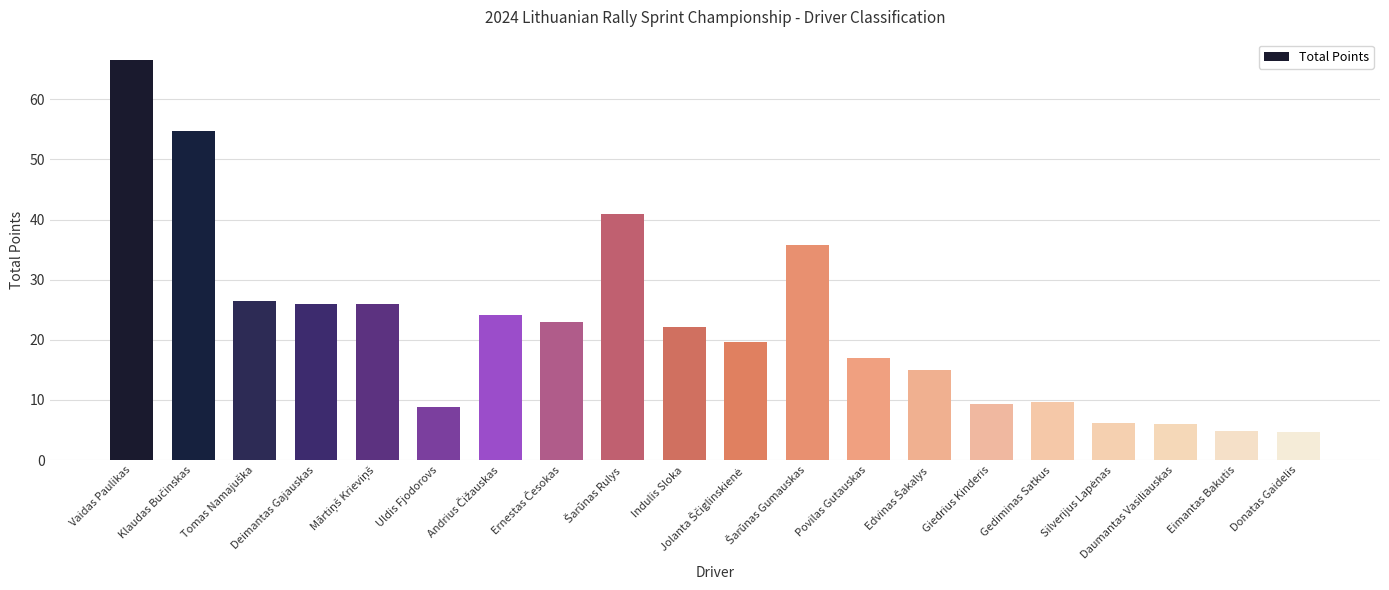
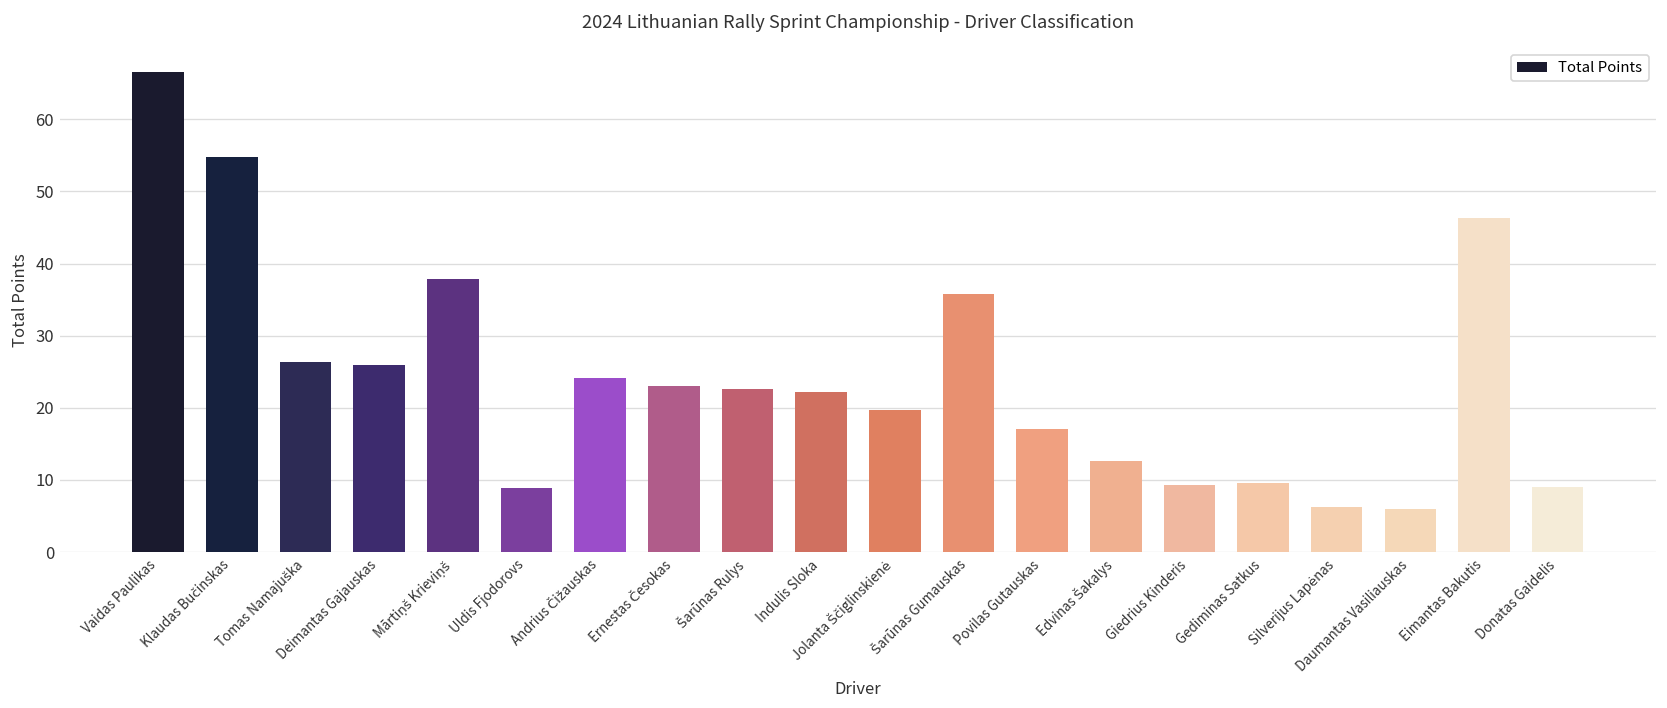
  {
    "Vaidas Paulikas": 67,
    "Klaudas Bučinskas": 55,
    "Tomas Namajuška": 26,
    "Deimantas Gajauskas": 26,
-   "Mārtiņš Krieviņš": 26,
+   "Mārtiņš Krieviņš": 38,
    "Uldis Fjodorovs": 9,
    "Andrius Čižauskas": 24,
    "Ernestas Česokas": 23,
-   "Šarūnas Rulys": 41,
+   "Šarūnas Rulys": 23,
    "Indulis Sloka": 22,
    "Jolanta Ščiglinskienė": 20,
    "Šarūnas Gumauskas": 36,
    "Povilas Gutauskas": 17,
-   "Edvinas Šakalys": 15,
+   "Edvinas Šakalys": 13,
    "Giedrius Kinderis": 9,
    "Gediminas Satkus": 10,
    "Silverijus Lapėnas": 6,
    "Daumantas Vasiliauskas": 6,
-   "Eimantas Bakutis": 5,
-   "Donatas Gaidelis": 5
+   "Eimantas Bakutis": 46,
+   "Donatas Gaidelis": 9
  }
